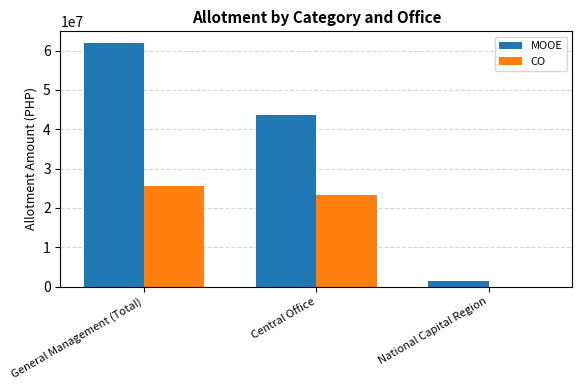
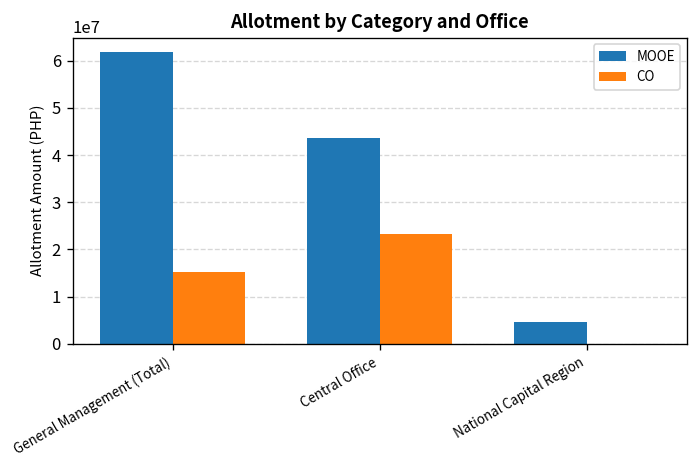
  {
    "MOOE": {
      "General Management (Total)": 62000000,
      "Central Office": 44000000,
-     "National Capital Region": 1000000
+     "National Capital Region": 5000000
    },
    "CO": {
-     "General Management (Total)": 26000000,
+     "General Management (Total)": 15000000,
      "Central Office": 23000000,
      "National Capital Region": 0
    }
  }
